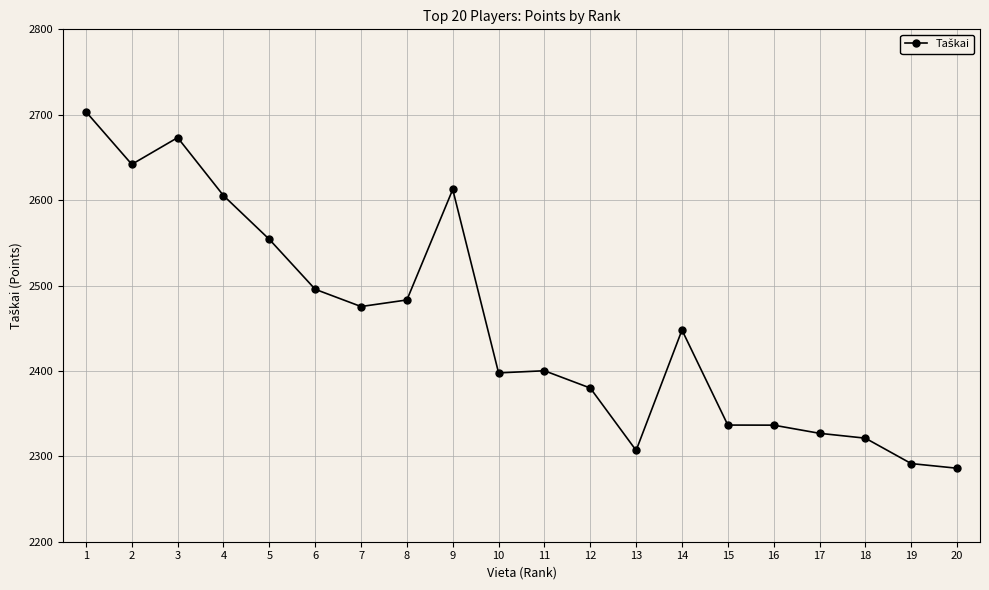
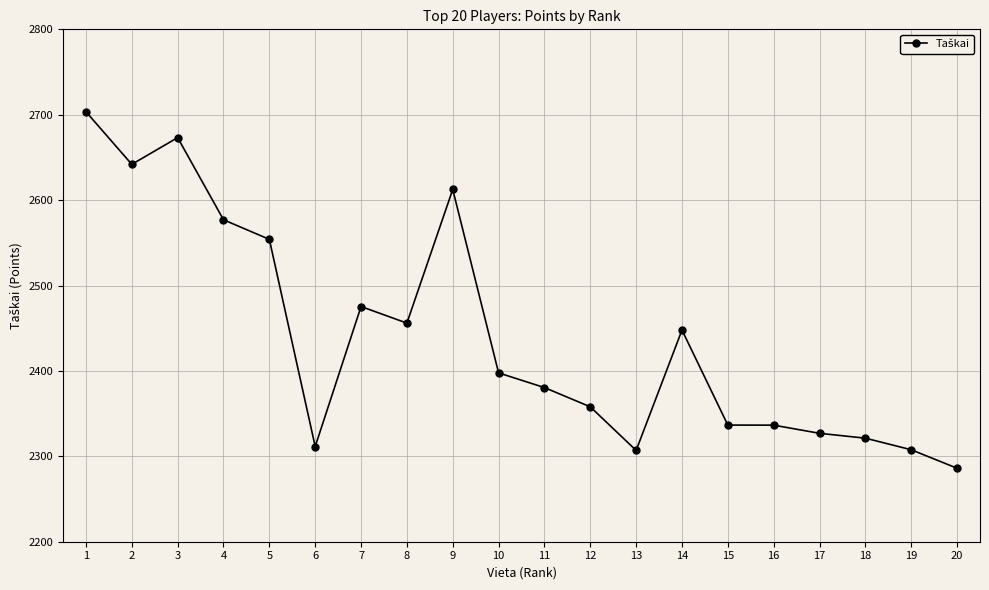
  {
    "1": 2700,
    "2": 2640,
    "3": 2670,
-   "4": 2610,
+   "4": 2580,
    "5": 2550,
-   "6": 2500,
+   "6": 2310,
    "7": 2480,
-   "8": 2480,
+   "8": 2460,
    "9": 2610,
    "10": 2400,
-   "11": 2400,
-   "12": 2380,
+   "11": 2380,
+   "12": 2360,
    "13": 2310,
    "14": 2450,
    "15": 2340,
    "16": 2340,
    "17": 2330,
    "18": 2320,
-   "19": 2290,
+   "19": 2310,
    "20": 2290
  }
